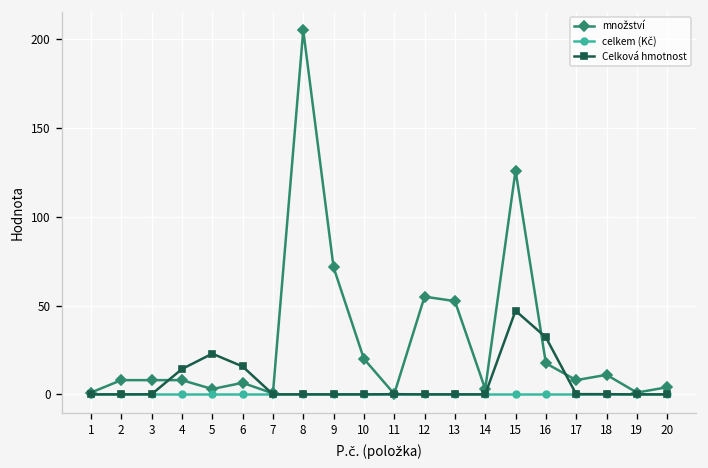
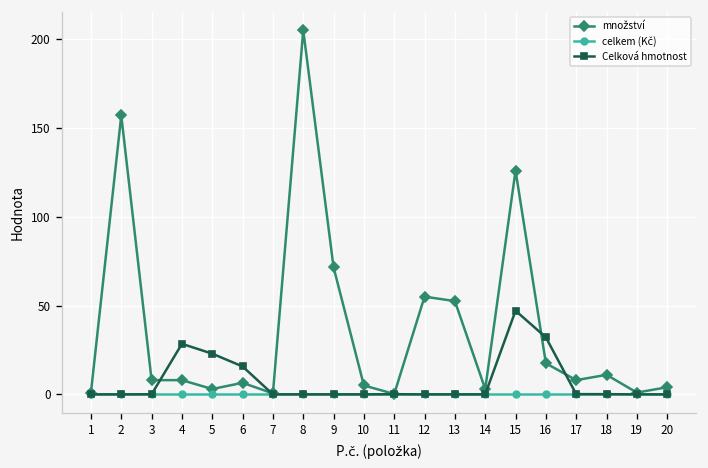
  {
    "množství": {
-     "2": 8,
+     "2": 157,
      "3": 8,
      "4": 8,
      "5": 3,
      "6": 7,
      "8": 205,
      "9": 72,
-     "10": 20,
+     "10": 5,
      "12": 55,
      "13": 53,
      "14": 3,
      "15": 126,
      "16": 18,
      "17": 8,
      "18": 11,
      "20": 4
    },
    "celkem (Kč)": {
      "4": 0,
      "5": 0,
      "6": 0,
      "15": 0,
      "16": 0
    },
    "Celková hmotnost": {
-     "4": 14,
+     "4": 28,
      "5": 23,
      "6": 16,
      "15": 47,
      "16": 32
    }
  }
